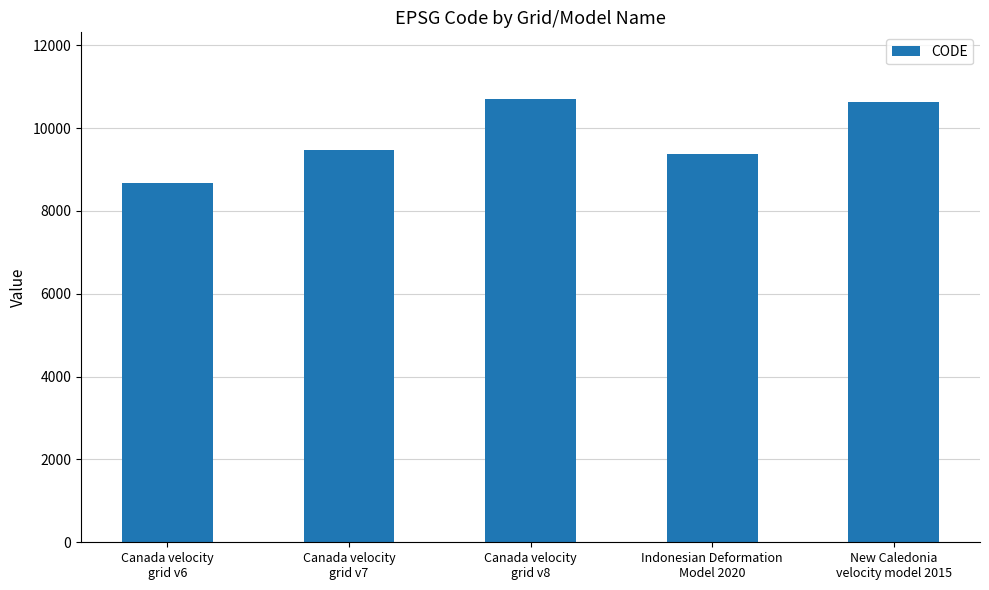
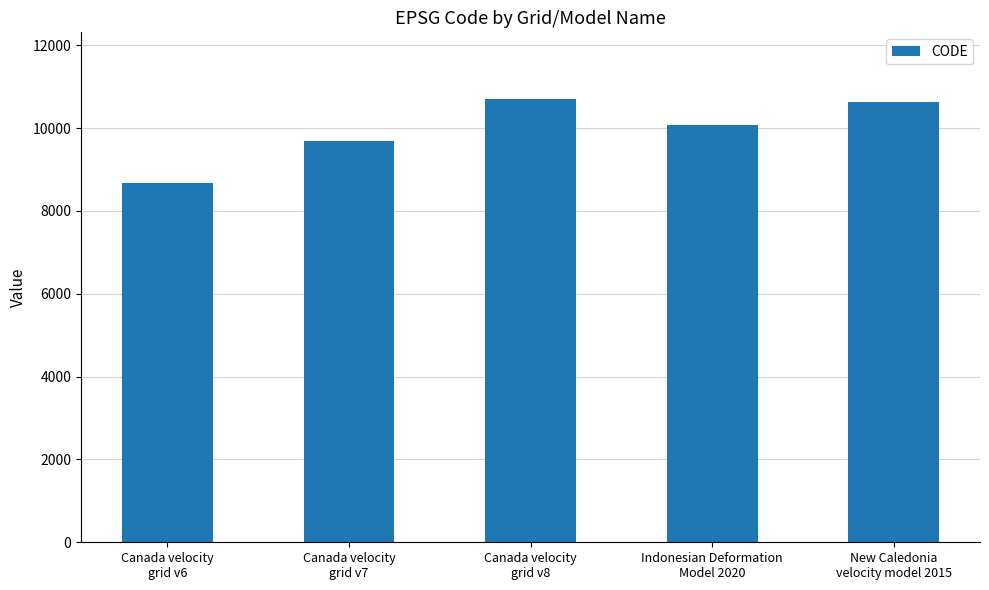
  {
    "Canada velocity grid v6": 8700,
-   "Canada velocity grid v7": 9500,
+   "Canada velocity grid v7": 9700,
    "Canada velocity grid v8": 10700,
-   "Indonesian Deformation Model 2020": 9400,
+   "Indonesian Deformation Model 2020": 10100,
    "New Caledonia velocity model 2015": 10600
  }
